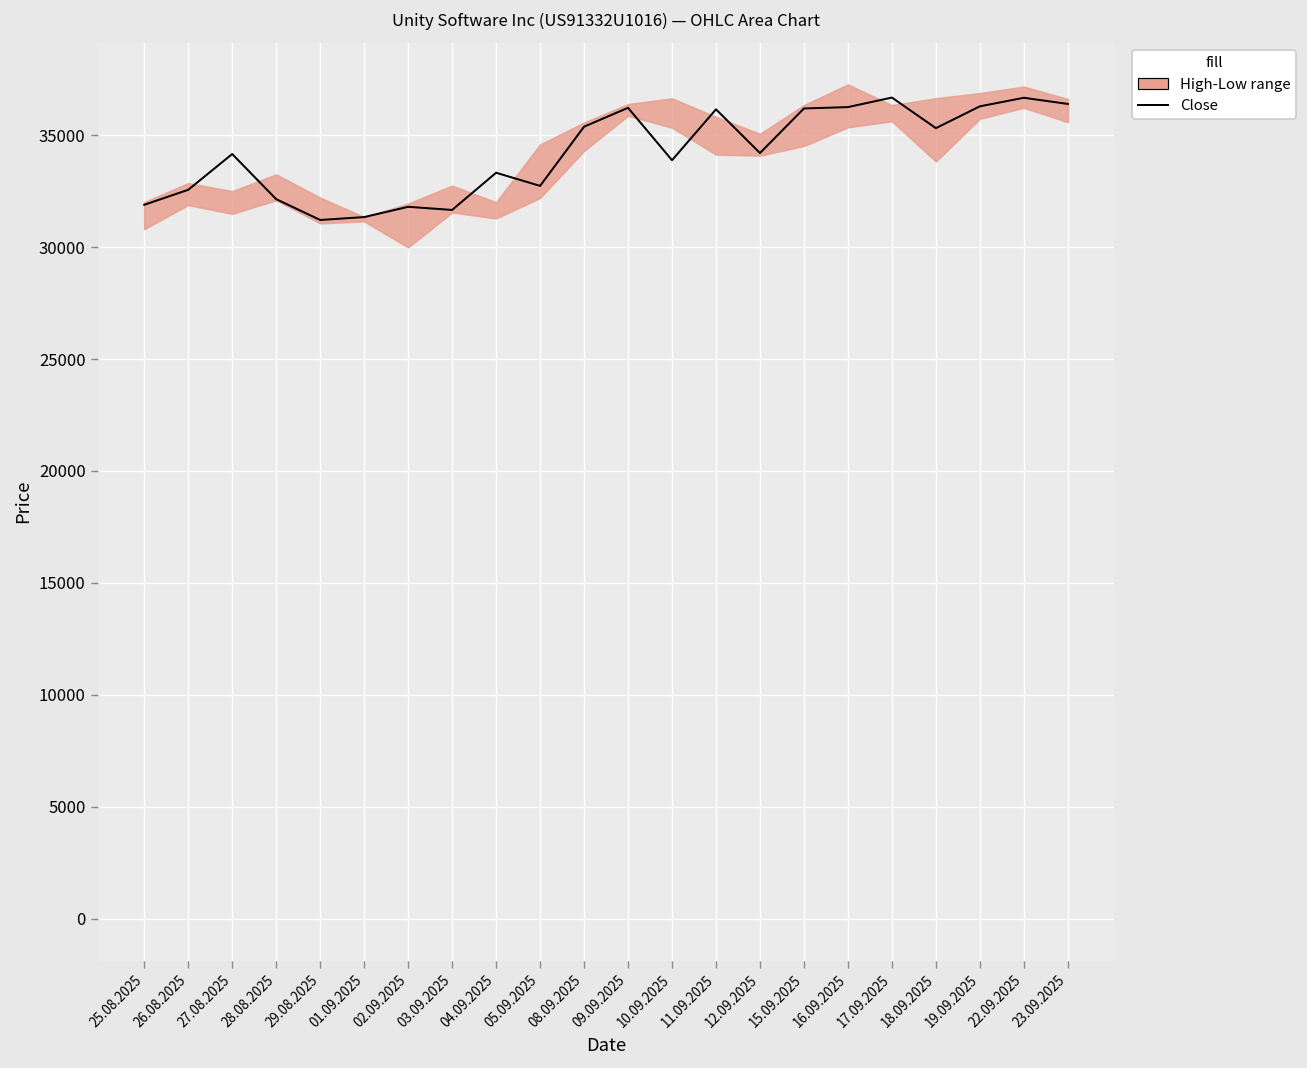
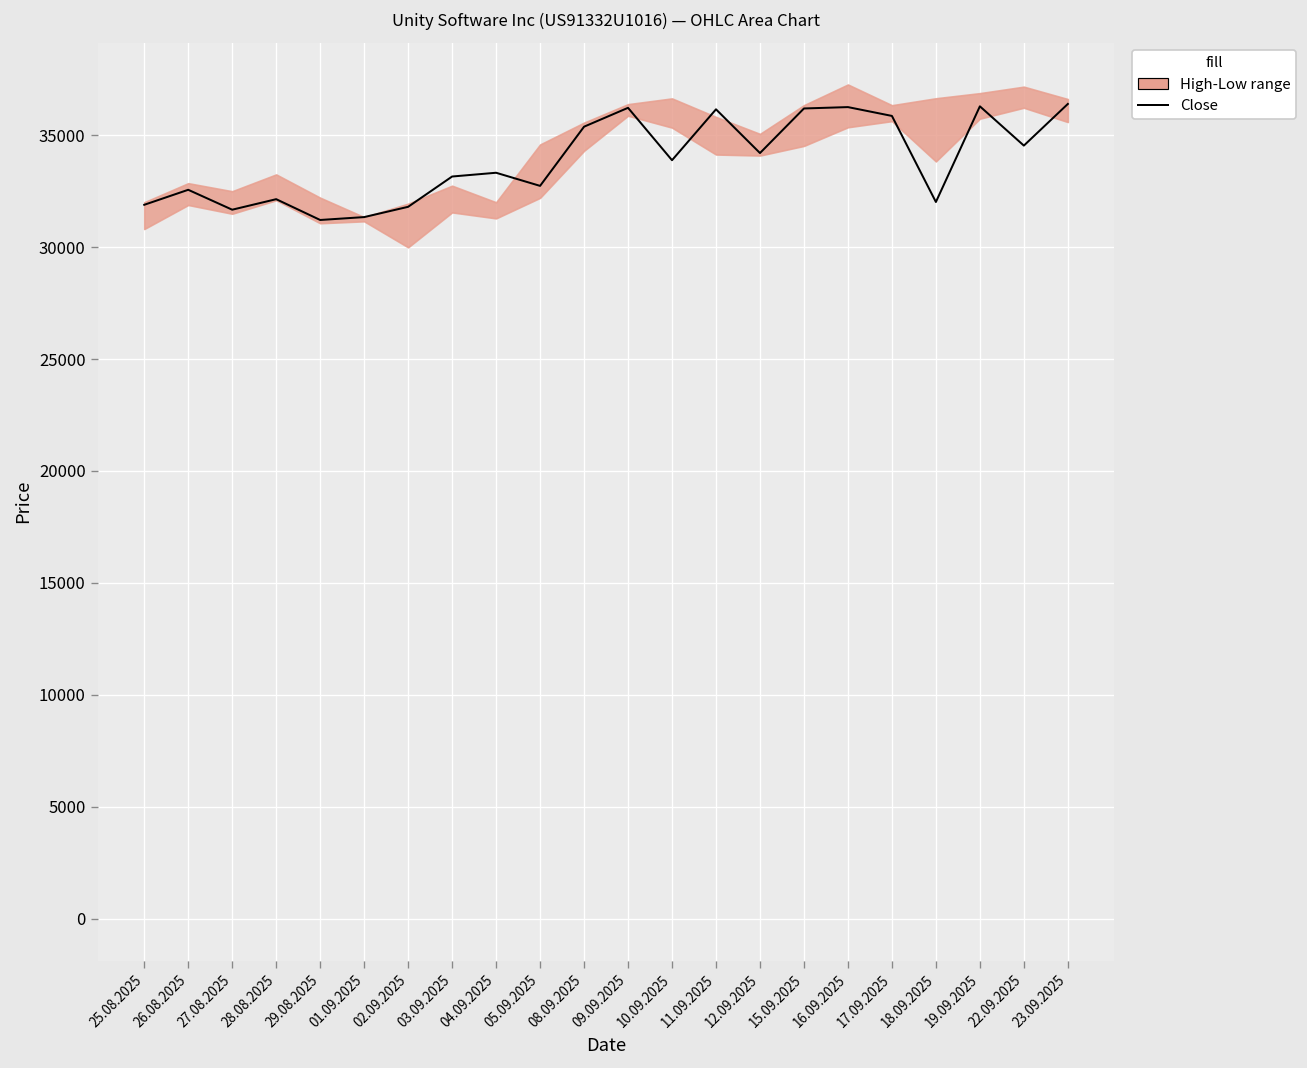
  {
    "Close": {
      "26.08.2025": 32600,
-     "27.08.2025": 34200,
+     "27.08.2025": 31700,
      "28.08.2025": 32100,
      "29.08.2025": 31200,
      "02.09.2025": 31800,
-     "03.09.2025": 31700,
+     "03.09.2025": 33200,
      "04.09.2025": 33300,
      "05.09.2025": 32700,
      "08.09.2025": 35400,
      "09.09.2025": 36200,
      "10.09.2025": 33900,
      "11.09.2025": 36200,
      "12.09.2025": 34200,
      "15.09.2025": 36200,
      "16.09.2025": 36300,
-     "17.09.2025": 36700,
-     "18.09.2025": 35300,
+     "17.09.2025": 35900,
+     "18.09.2025": 32000,
      "19.09.2025": 36300,
-     "22.09.2025": 36700,
+     "22.09.2025": 34500,
      "23.09.2025": 36400
    }
  }
